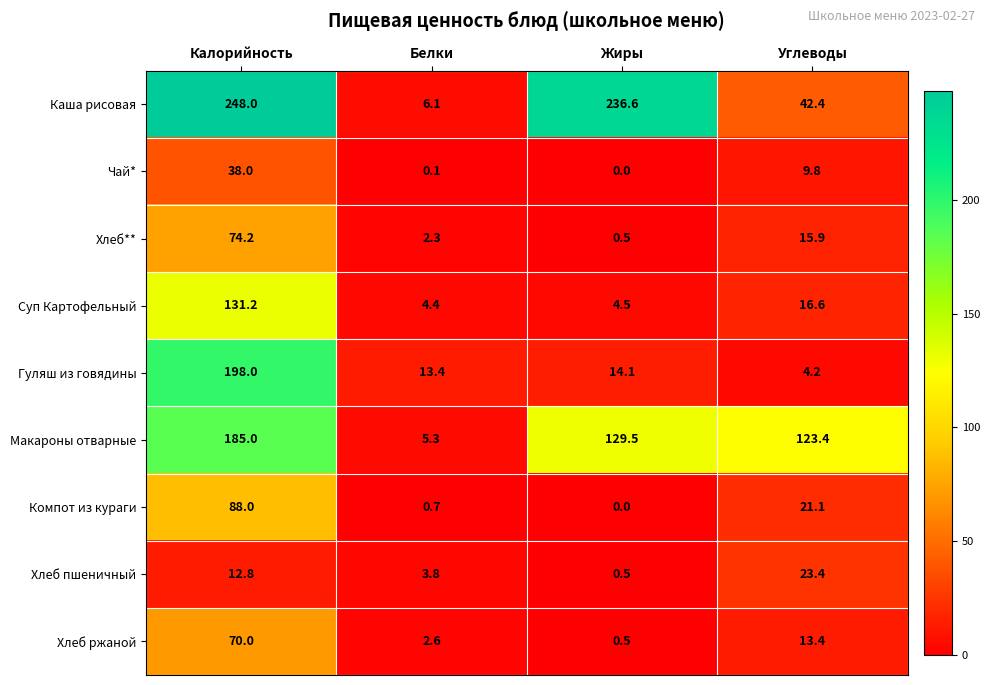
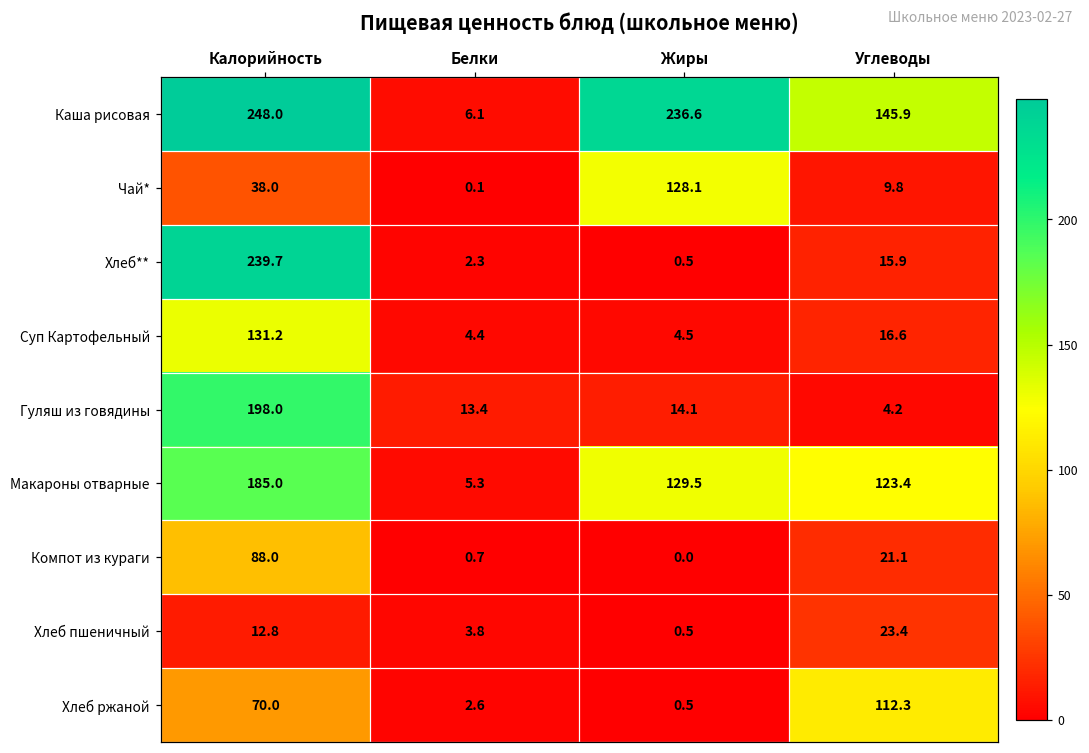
  {
    "Каша рисовая": {
      "Калорийность": 248.0,
      "Белки": 6.1,
      "Жиры": 236.6,
-     "Углеводы": 42.4
+     "Углеводы": 145.9
    },
    "Чай*": {
      "Калорийность": 38.0,
      "Белки": 0.1,
-     "Жиры": 0.0,
+     "Жиры": 128.1,
      "Углеводы": 9.8
    },
    "Хлеб**": {
-     "Калорийность": 74.2,
+     "Калорийность": 239.7,
      "Белки": 2.3,
      "Жиры": 0.5,
      "Углеводы": 15.9
    },
    "Суп Картофельный": {
      "Калорийность": 131.2,
      "Белки": 4.4,
      "Жиры": 4.5,
      "Углеводы": 16.6
    },
    "Гуляш из говядины": {
      "Калорийность": 198.0,
      "Белки": 13.4,
      "Жиры": 14.1,
      "Углеводы": 4.2
    },
    "Макароны отварные": {
      "Калорийность": 185.0,
      "Белки": 5.3,
      "Жиры": 129.5,
      "Углеводы": 123.4
    },
    "Компот из кураги": {
      "Калорийность": 88.0,
      "Белки": 0.7,
      "Жиры": 0.0,
      "Углеводы": 21.1
    },
    "Хлеб пшеничный": {
      "Калорийность": 12.8,
      "Белки": 3.8,
      "Жиры": 0.5,
      "Углеводы": 23.4
    },
    "Хлеб ржаной": {
      "Калорийность": 70.0,
      "Белки": 2.6,
      "Жиры": 0.5,
-     "Углеводы": 13.4
+     "Углеводы": 112.3
    }
  }
